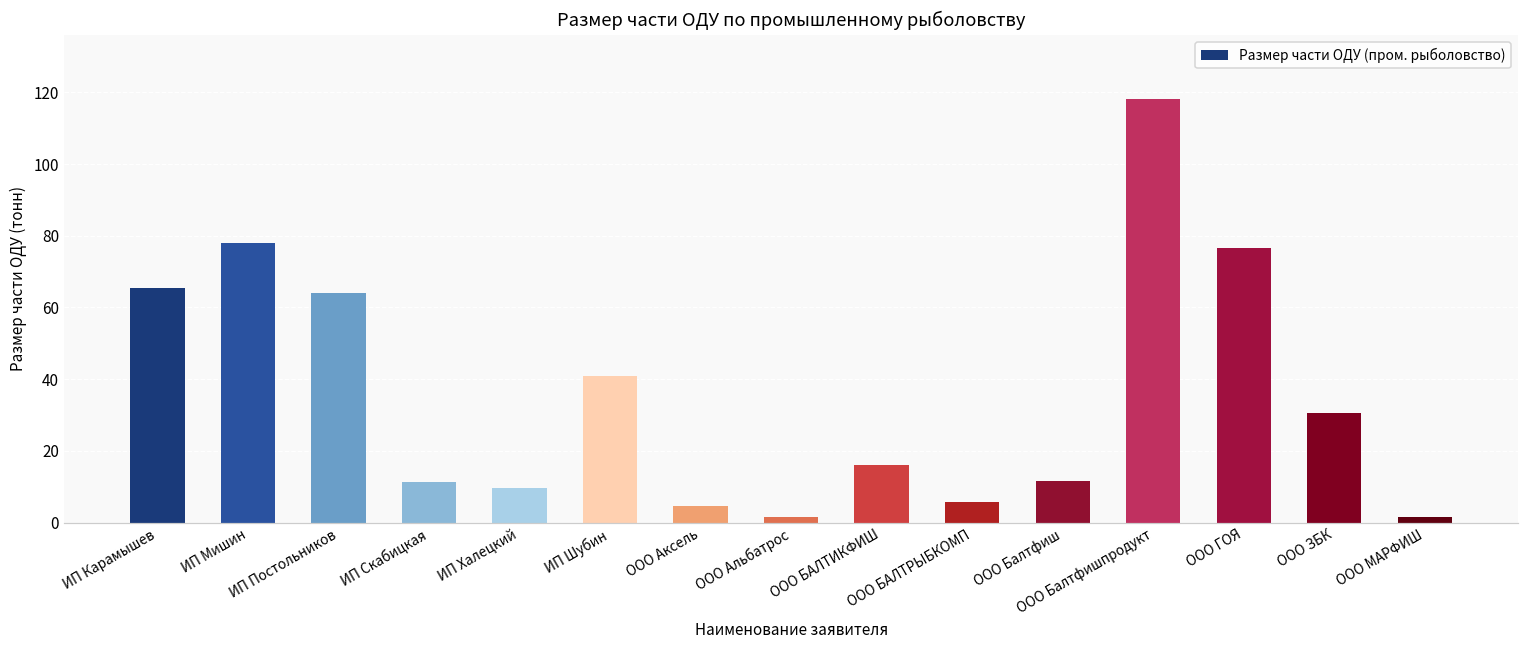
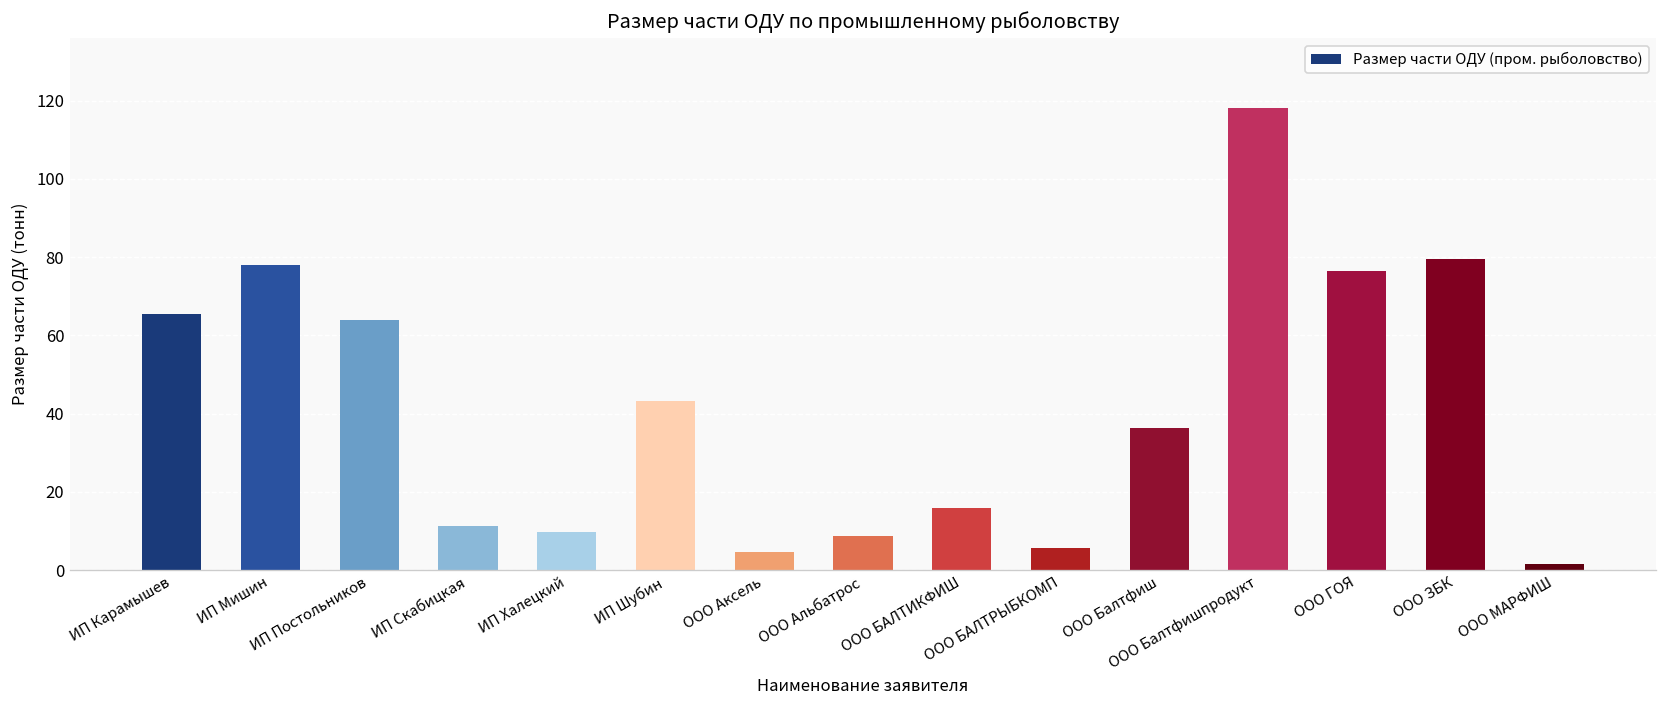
  {
    "ИП Карамышев": 65,
    "ИП Мишин": 78,
    "ИП Постольников": 64,
    "ИП Скабицкая": 11,
    "ИП Халецкий": 10,
-   "ИП Шубин": 41,
+   "ИП Шубин": 43,
    "ООО Аксель": 5,
-   "ООО Альбатрос": 2,
+   "ООО Альбатрос": 9,
    "ООО БАЛТИКФИШ": 16,
    "ООО БАЛТРЫБКОМП": 6,
-   "ООО Балтфиш": 12,
+   "ООО Балтфиш": 36,
    "ООО Балтфишпродукт": 118,
    "ООО ГОЯ": 76,
-   "ООО ЗБК": 31,
+   "ООО ЗБК": 80,
    "ООО МАРФИШ": 2
  }
